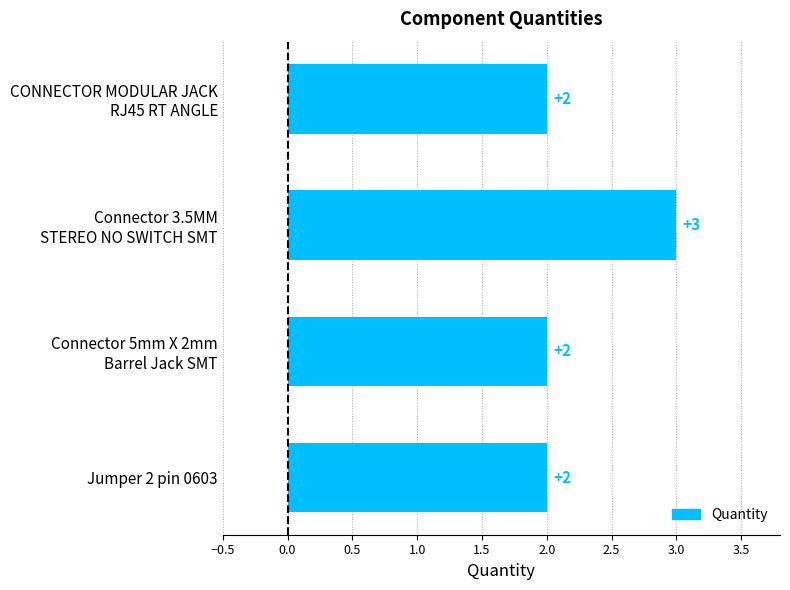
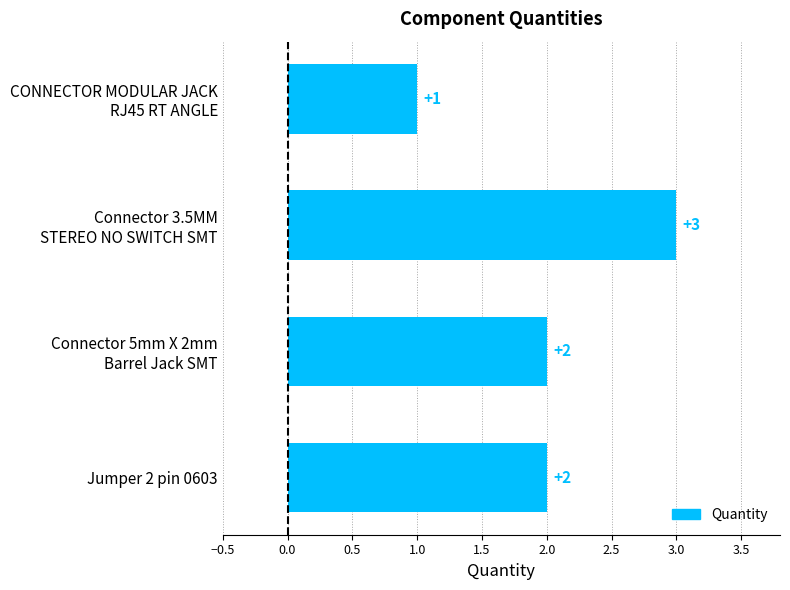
  {
-   "CONNECTOR MODULAR JACK RJ45 RT ANGLE": "+2",
+   "CONNECTOR MODULAR JACK RJ45 RT ANGLE": "+1",
    "Connector 3.5MM STEREO NO SWITCH SMT": "+3",
    "Connector 5mm X 2mm Barrel Jack SMT": "+2",
    "Jumper 2 pin 0603": "+2"
  }
